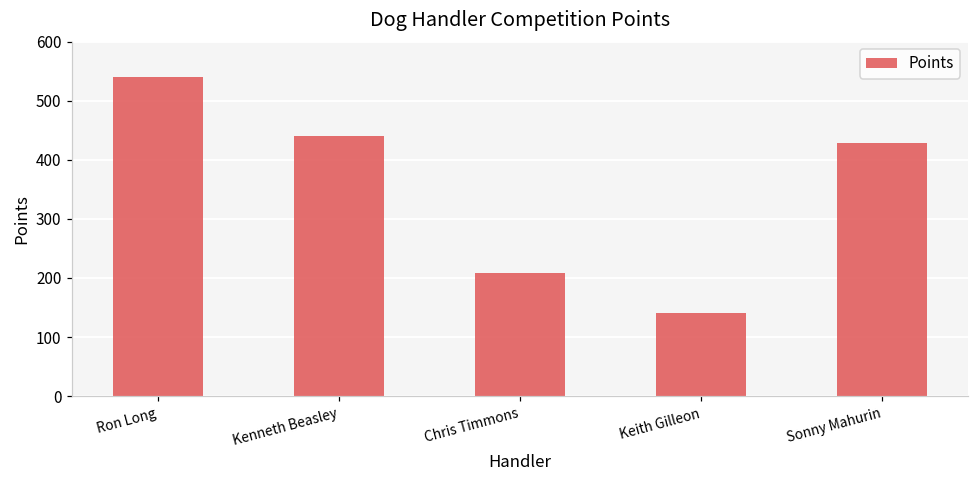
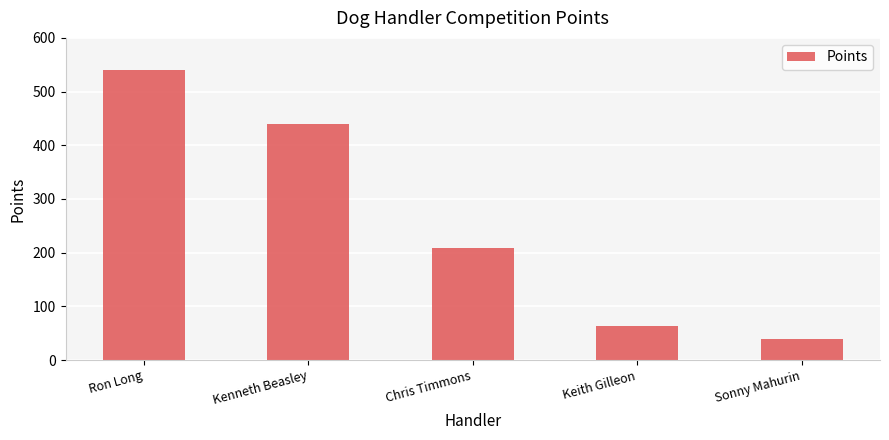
  {
    "Ron Long": 540,
    "Kenneth Beasley": 440,
    "Chris Timmons": 210,
-   "Keith Gilleon": 140,
-   "Sonny Mahurin": 430
+   "Keith Gilleon": 60,
+   "Sonny Mahurin": 40
  }
